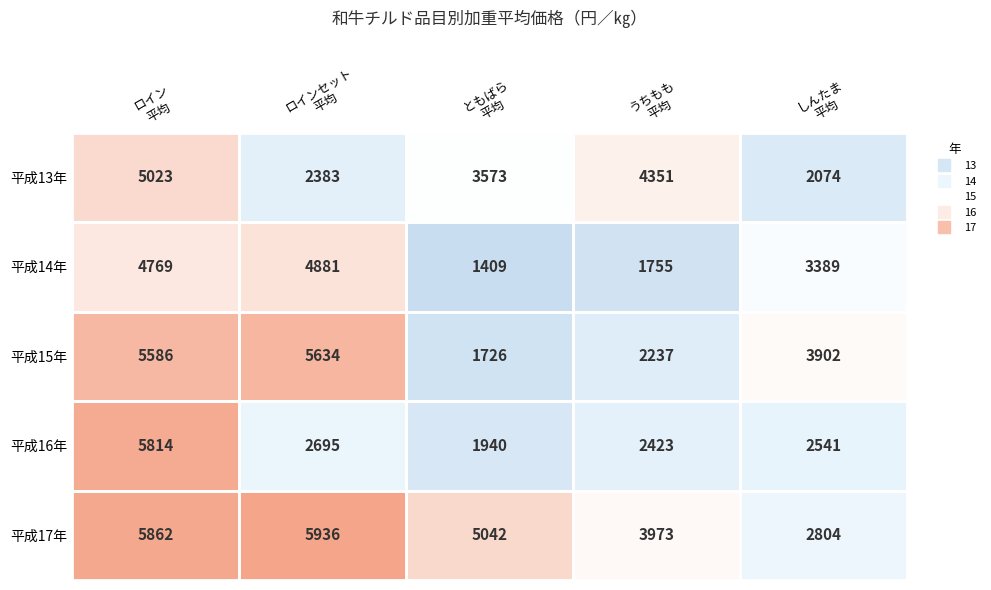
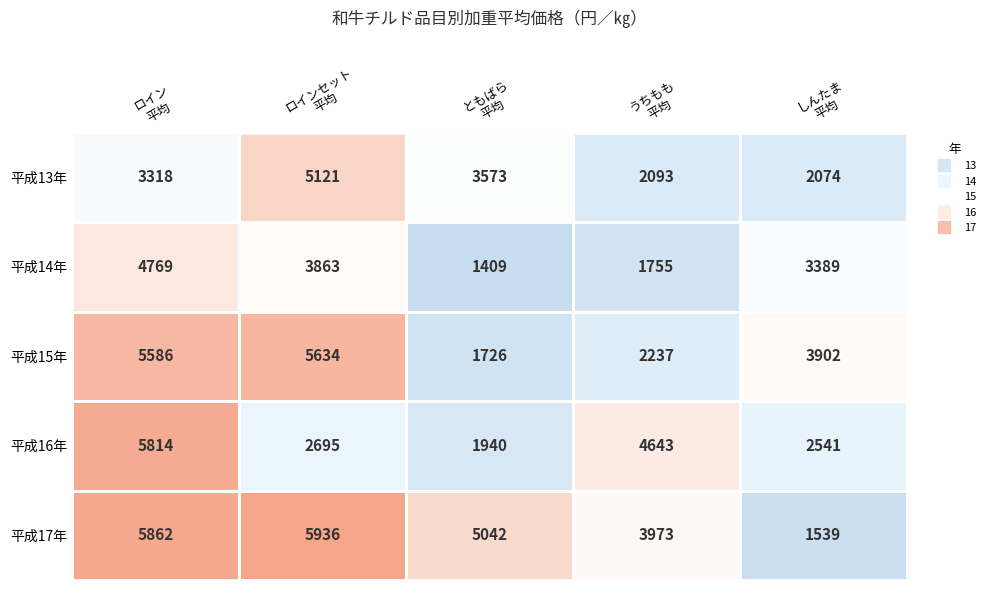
  {
    "平成13年": {
-     "ロイン 平均": 5023,
-     "ロインセット 平均": 2383,
+     "ロイン 平均": 3318,
+     "ロインセット 平均": 5121,
      "ともばら 平均": 3573,
-     "うちもも 平均": 4351,
+     "うちもも 平均": 2093,
      "しんたま 平均": 2074
    },
    "平成14年": {
      "ロイン 平均": 4769,
-     "ロインセット 平均": 4881,
+     "ロインセット 平均": 3863,
      "ともばら 平均": 1409,
      "うちもも 平均": 1755,
      "しんたま 平均": 3389
    },
    "平成15年": {
      "ロイン 平均": 5586,
      "ロインセット 平均": 5634,
      "ともばら 平均": 1726,
      "うちもも 平均": 2237,
      "しんたま 平均": 3902
    },
    "平成16年": {
      "ロイン 平均": 5814,
      "ロインセット 平均": 2695,
      "ともばら 平均": 1940,
-     "うちもも 平均": 2423,
+     "うちもも 平均": 4643,
      "しんたま 平均": 2541
    },
    "平成17年": {
      "ロイン 平均": 5862,
      "ロインセット 平均": 5936,
      "ともばら 平均": 5042,
      "うちもも 平均": 3973,
-     "しんたま 平均": 2804
+     "しんたま 平均": 1539
    }
  }
